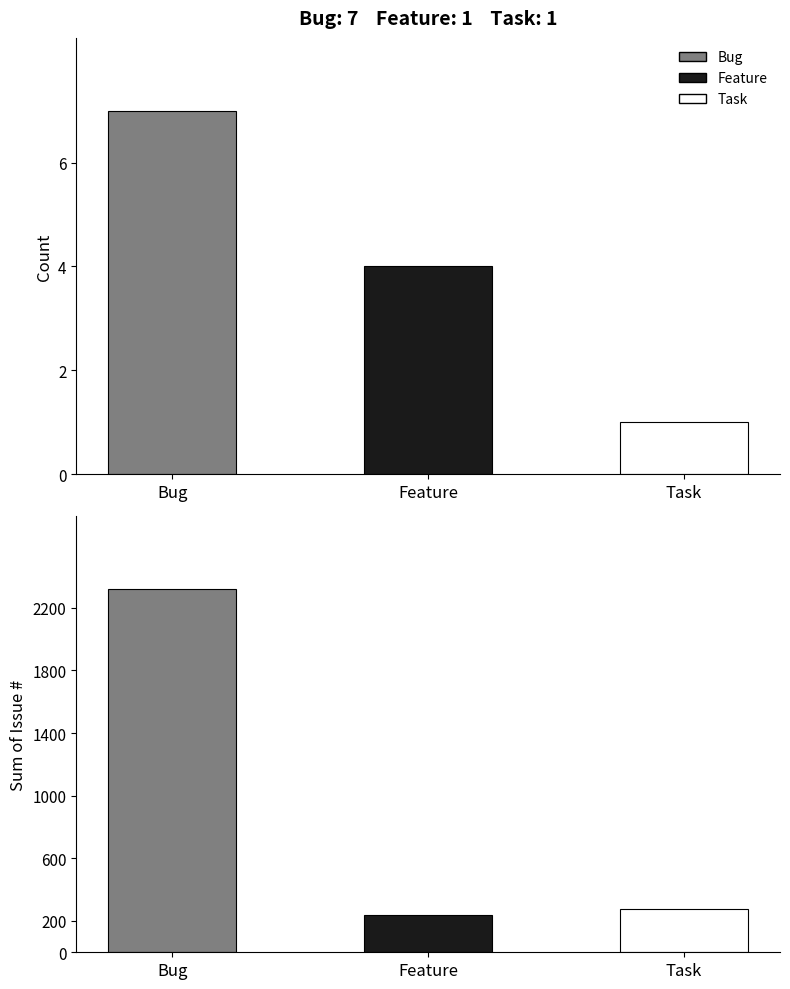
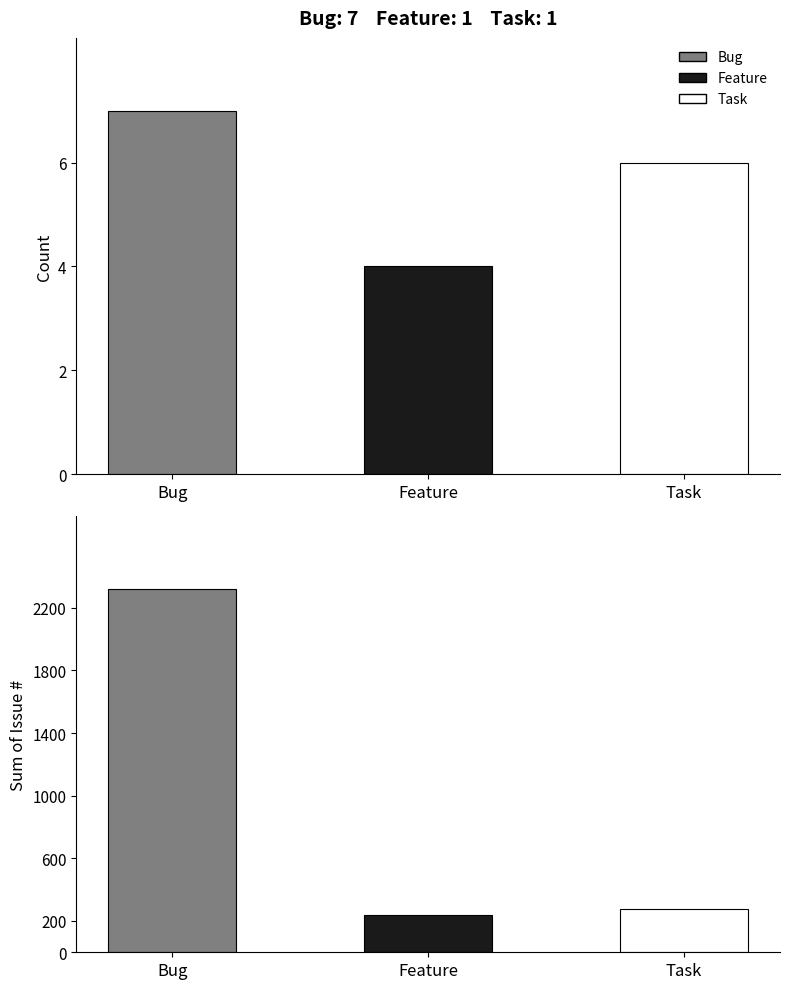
  {
    "Bug: 7 Feature: 1 Task: 1": {
      "Bug": 7,
      "Feature": 4,
-     "Task": 1
+     "Task": 6
    }
  }
